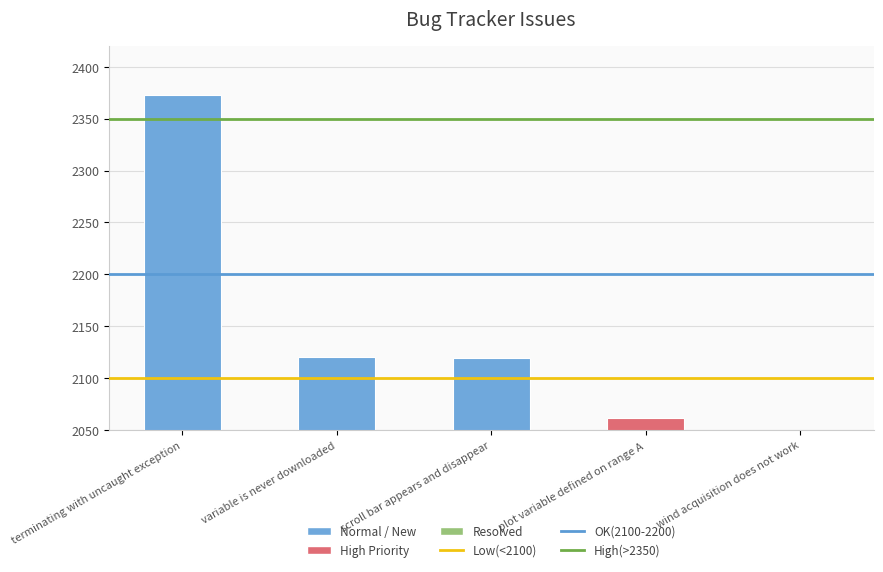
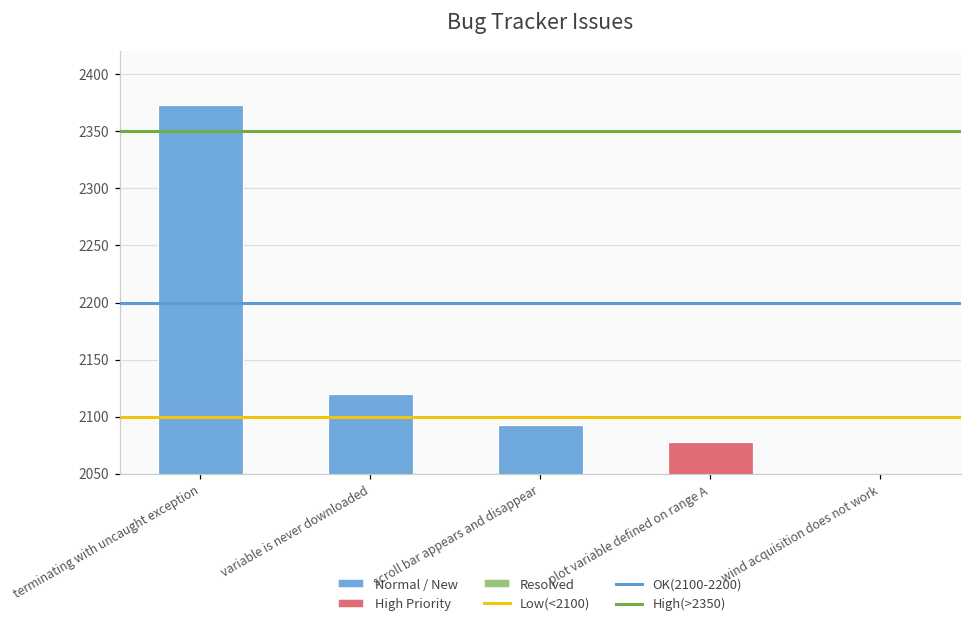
  {
    "terminating with uncaught exception": 2373,
    "variable is never downloaded": 2120,
-   "scroll bar appears and disappear": 2119,
-   "plot variable defined on range A": 2062
+   "scroll bar appears and disappear": 2093,
+   "plot variable defined on range A": 2078
  }
